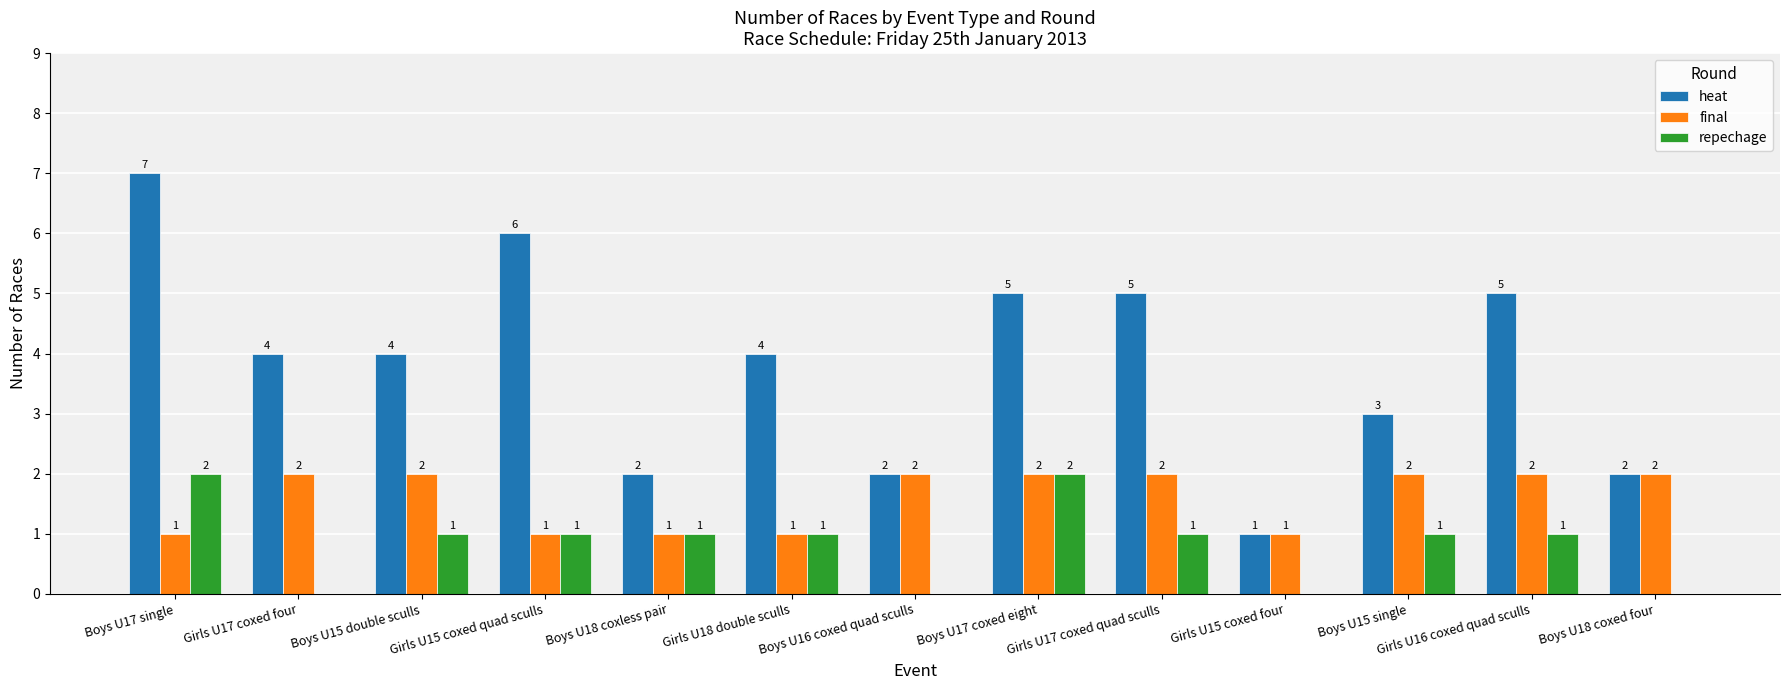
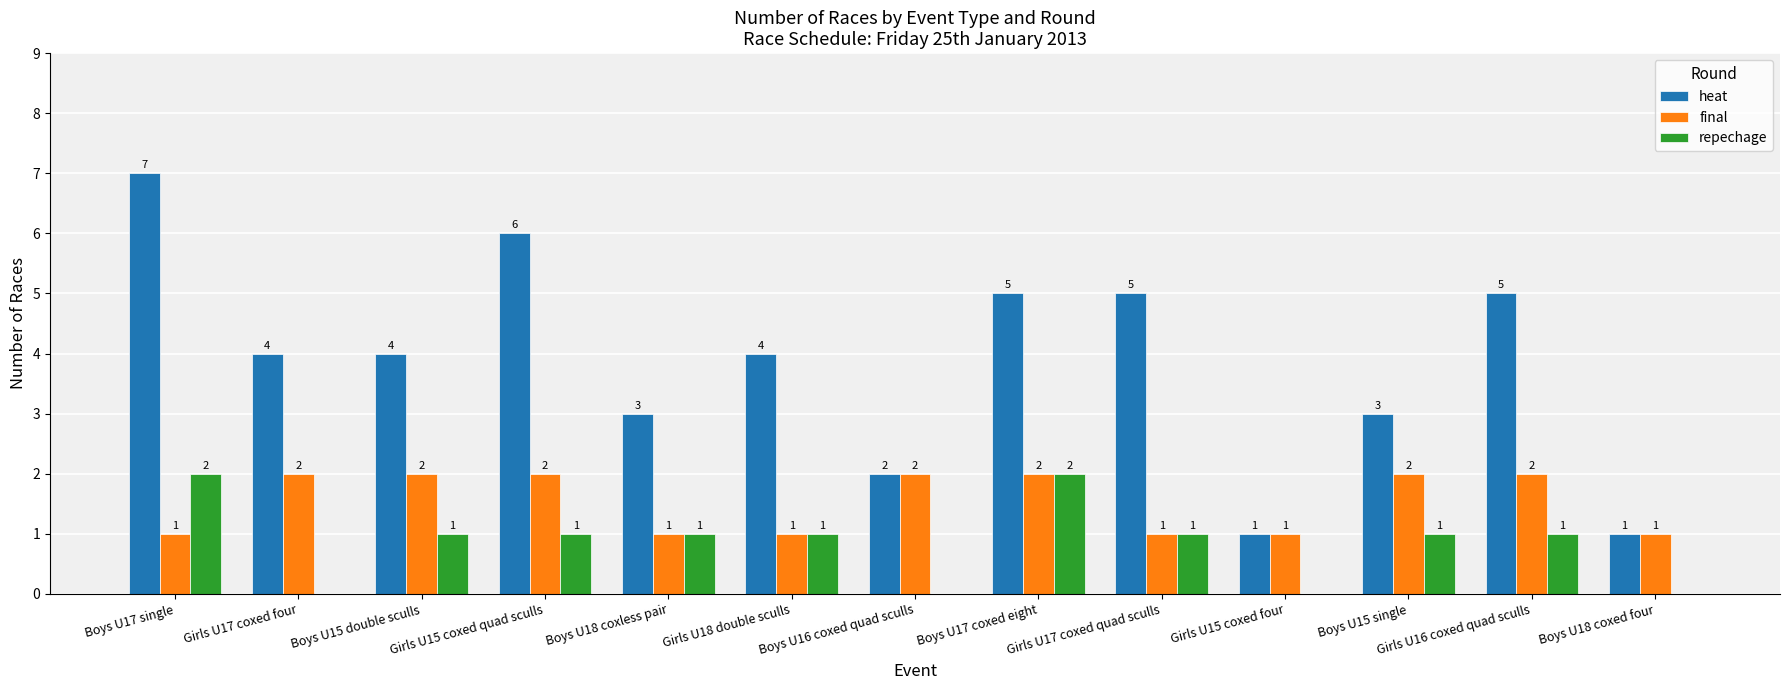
  {
    "heat": {
      "Boys U17 single": 7,
      "Girls U17 coxed four": 4,
      "Boys U15 double sculls": 4,
      "Girls U15 coxed quad sculls": 6,
-     "Boys U18 coxless pair": 2,
+     "Boys U18 coxless pair": 3,
      "Girls U18 double sculls": 4,
      "Boys U16 coxed quad sculls": 2,
      "Boys U17 coxed eight": 5,
      "Girls U17 coxed quad sculls": 5,
      "Girls U15 coxed four": 1,
      "Boys U15 single": 3,
      "Girls U16 coxed quad sculls": 5,
-     "Boys U18 coxed four": 2
+     "Boys U18 coxed four": 1
    },
    "final": {
      "Boys U17 single": 1,
      "Girls U17 coxed four": 2,
      "Boys U15 double sculls": 2,
-     "Girls U15 coxed quad sculls": 1,
+     "Girls U15 coxed quad sculls": 2,
      "Boys U18 coxless pair": 1,
      "Girls U18 double sculls": 1,
      "Boys U16 coxed quad sculls": 2,
      "Boys U17 coxed eight": 2,
-     "Girls U17 coxed quad sculls": 2,
+     "Girls U17 coxed quad sculls": 1,
      "Girls U15 coxed four": 1,
      "Boys U15 single": 2,
      "Girls U16 coxed quad sculls": 2,
-     "Boys U18 coxed four": 2
+     "Boys U18 coxed four": 1
    },
    "repechage": {
      "Boys U17 single": 2,
      "Boys U15 double sculls": 1,
      "Girls U15 coxed quad sculls": 1,
      "Boys U18 coxless pair": 1,
      "Girls U18 double sculls": 1,
      "Boys U17 coxed eight": 2,
      "Girls U17 coxed quad sculls": 1,
      "Boys U15 single": 1,
      "Girls U16 coxed quad sculls": 1
    }
  }
